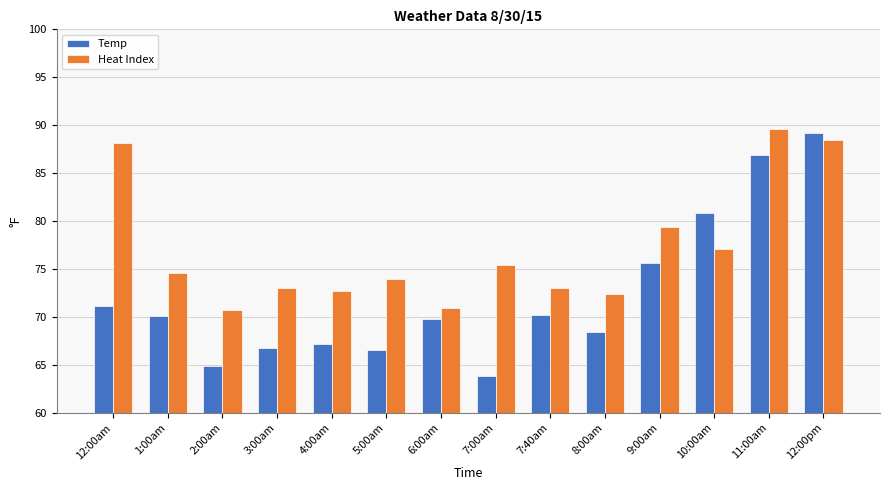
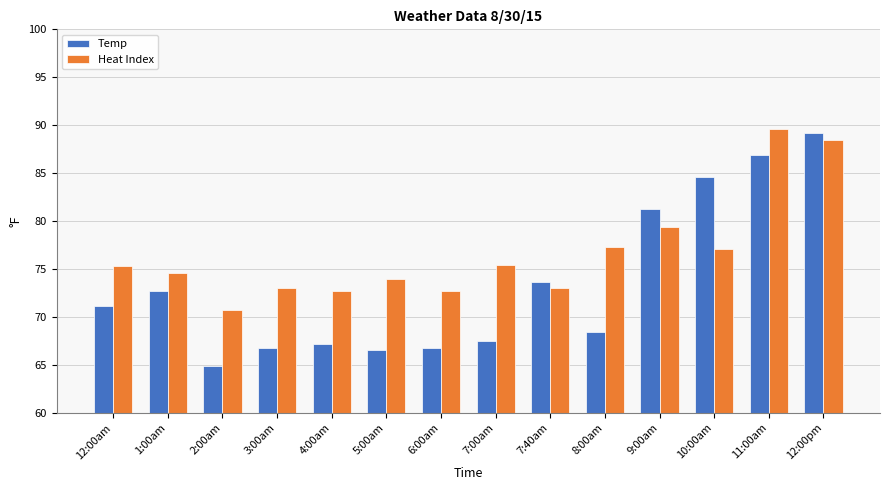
  {
    "Temp": {
      "12:00am": 71,
-     "1:00am": 70,
+     "1:00am": 73,
      "2:00am": 65,
      "3:00am": 67,
      "4:00am": 67,
      "5:00am": 67,
-     "6:00am": 70,
-     "7:00am": 64,
-     "7:40am": 70,
+     "6:00am": 67,
+     "7:00am": 68,
+     "7:40am": 74,
      "8:00am": 68,
-     "9:00am": 76,
-     "10:00am": 81,
+     "9:00am": 81,
+     "10:00am": 85,
      "11:00am": 87,
      "12:00pm": 89
    },
    "Heat Index": {
-     "12:00am": 88,
+     "12:00am": 75,
      "1:00am": 75,
      "2:00am": 71,
      "3:00am": 73,
      "4:00am": 73,
      "5:00am": 74,
-     "6:00am": 71,
+     "6:00am": 73,
      "7:00am": 75,
      "7:40am": 73,
-     "8:00am": 72,
+     "8:00am": 77,
      "9:00am": 79,
      "10:00am": 77,
      "11:00am": 90,
      "12:00pm": 89
    }
  }
